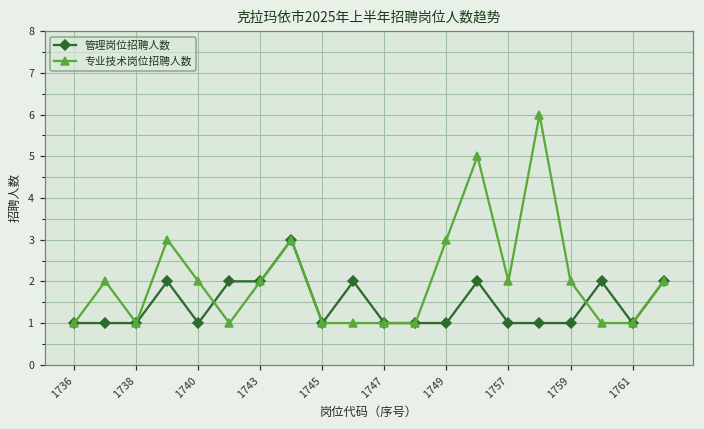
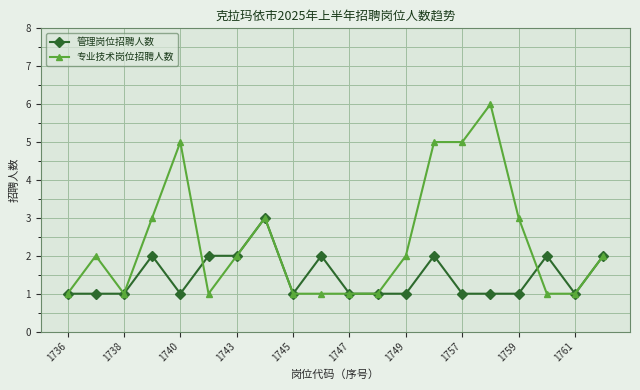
  {
    "管理岗位招聘人数": {
      "1740": 1,
      "1749": 1,
      "1757": 1,
      "1759": 1
    },
    "专业技术岗位招聘人数": {
-     "1740": 2,
-     "1749": 3,
-     "1757": 2,
-     "1759": 2
+     "1740": 5,
+     "1749": 2,
+     "1757": 5,
+     "1759": 3
    }
  }
